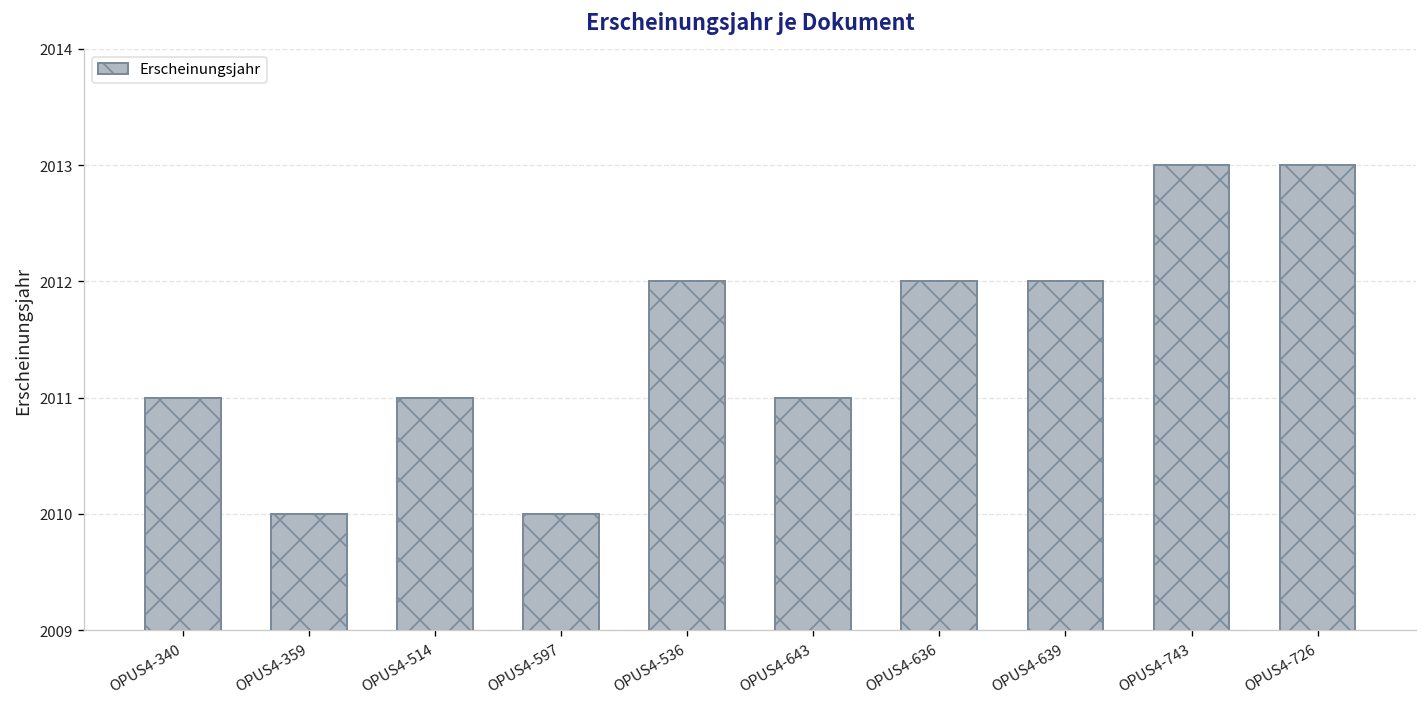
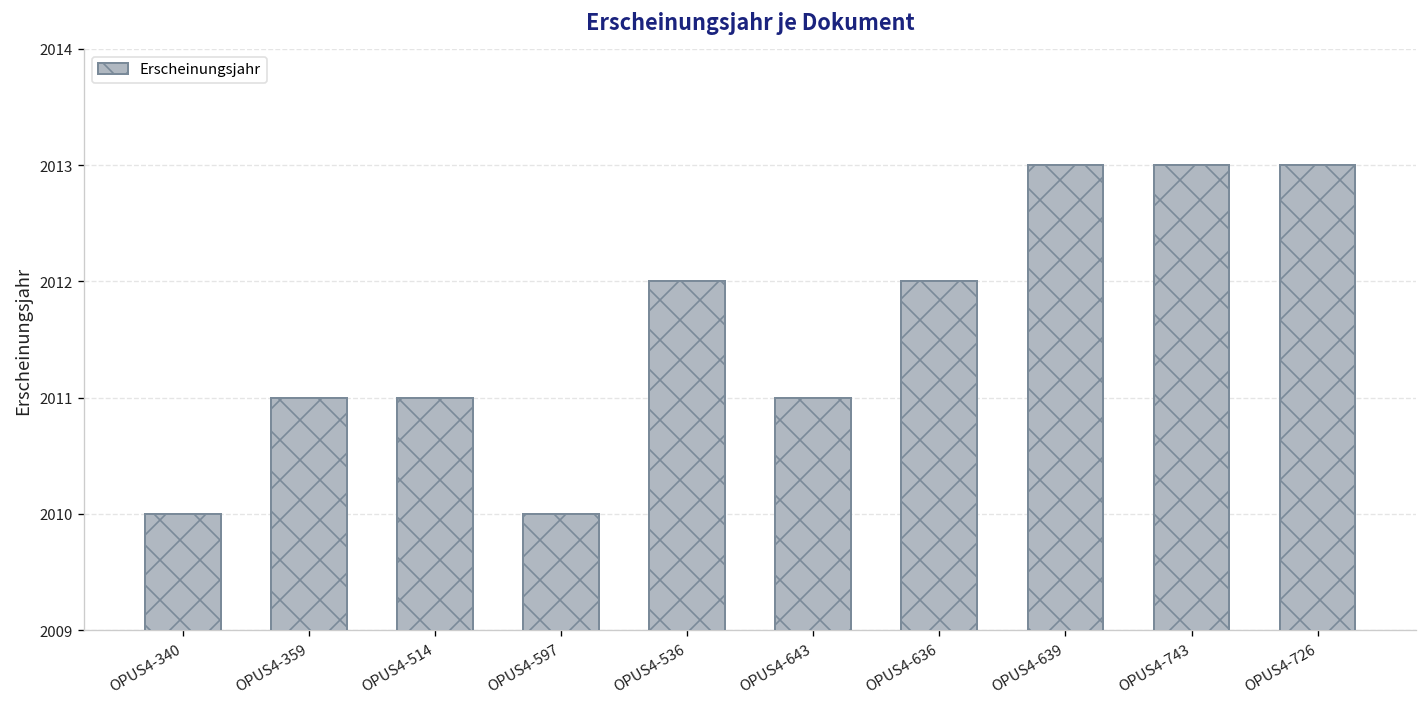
  {
-   "OPUS4-340": 2011,
-   "OPUS4-359": 2010,
+   "OPUS4-340": 2010,
+   "OPUS4-359": 2011,
    "OPUS4-514": 2011,
    "OPUS4-597": 2010,
    "OPUS4-536": 2012,
    "OPUS4-643": 2011,
    "OPUS4-636": 2012,
-   "OPUS4-639": 2012,
+   "OPUS4-639": 2013,
    "OPUS4-743": 2013,
    "OPUS4-726": 2013
  }
